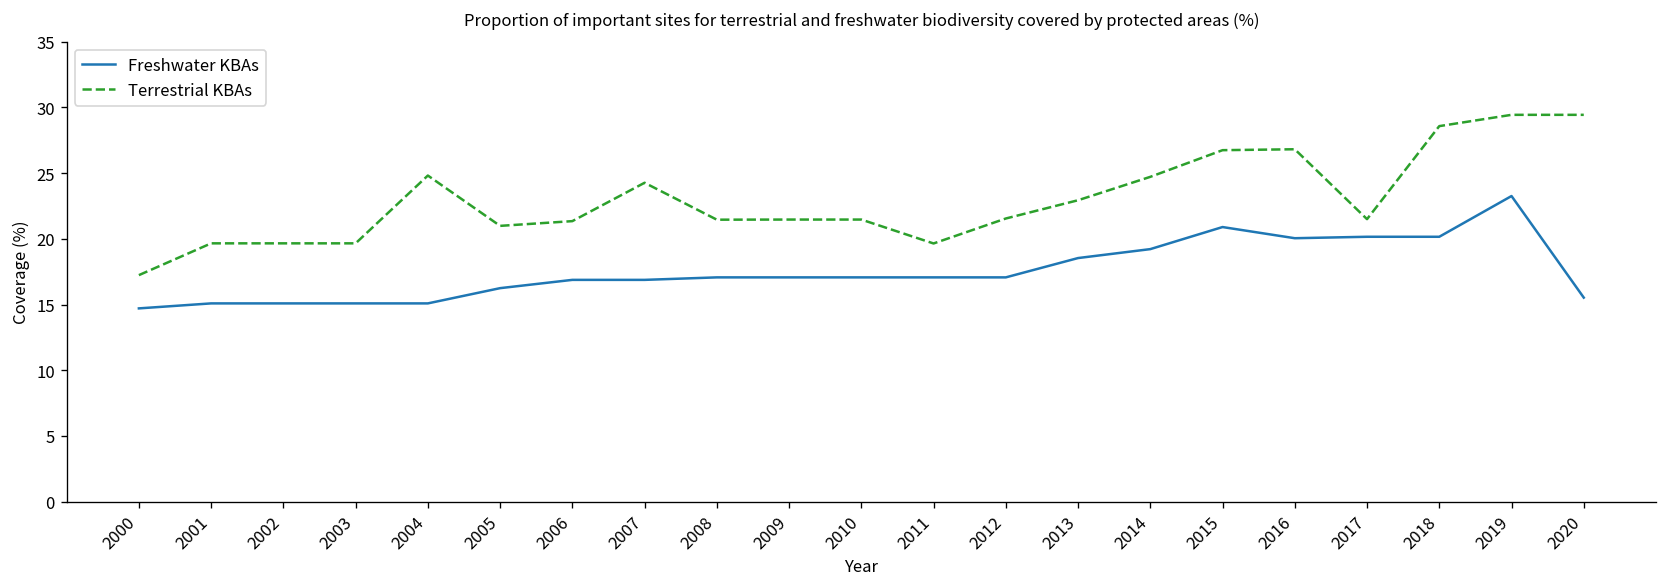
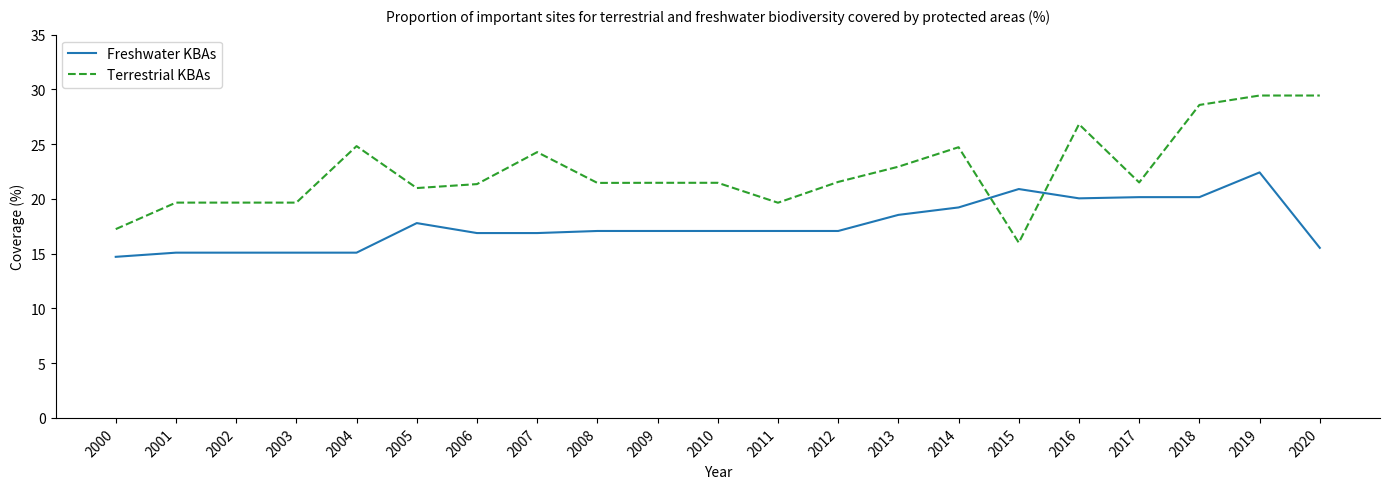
  {
    "Freshwater KBAs": {
      "2000": 14.7,
      "2001": 15.1,
      "2002": 15.1,
      "2003": 15.1,
      "2004": 15.1,
-     "2005": 16.3,
+     "2005": 17.8,
      "2006": 16.9,
      "2007": 16.9,
      "2008": 17.1,
      "2009": 17.1,
      "2010": 17.1,
      "2011": 17.1,
      "2012": 17.1,
      "2013": 18.5,
      "2014": 19.2,
      "2015": 20.9,
      "2016": 20.1,
      "2017": 20.2,
      "2018": 20.2,
-     "2019": 23.3,
+     "2019": 22.4,
      "2020": 15.5
    },
    "Terrestrial KBAs": {
      "2000": 17.2,
      "2001": 19.7,
      "2002": 19.7,
      "2003": 19.7,
      "2004": 24.8,
      "2005": 21.0,
      "2006": 21.4,
      "2007": 24.3,
      "2008": 21.5,
      "2009": 21.5,
      "2010": 21.5,
      "2011": 19.7,
      "2012": 21.6,
      "2013": 22.9,
      "2014": 24.7,
-     "2015": 26.8,
+     "2015": 16.0,
      "2016": 26.8,
      "2017": 21.5,
      "2018": 28.6,
      "2019": 29.4,
      "2020": 29.4
    }
  }
